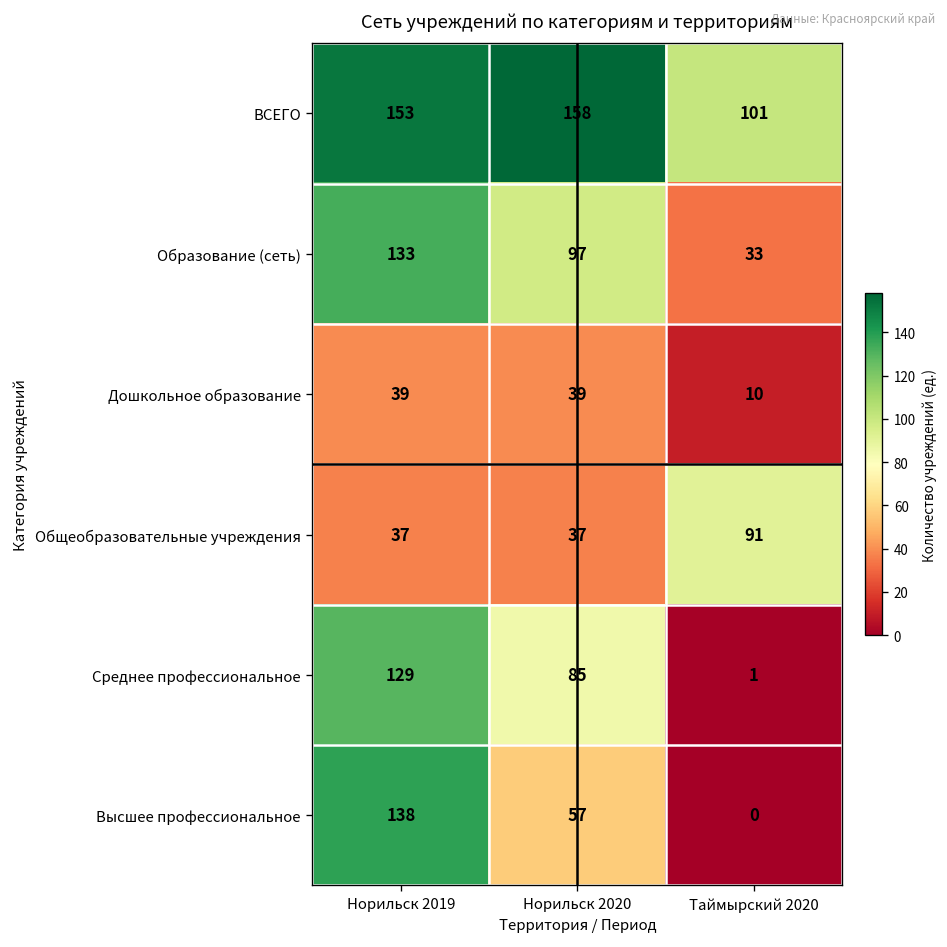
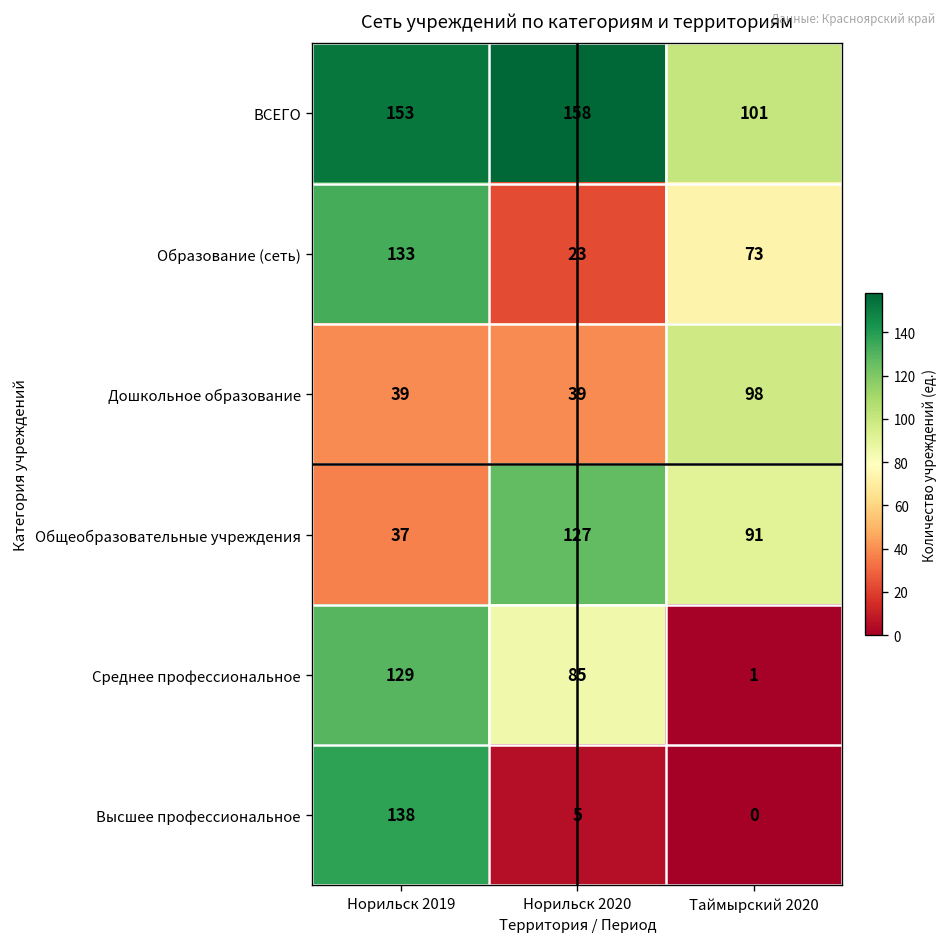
  {
    "ВСЕГО": {
      "Норильск 2019": 153,
      "Норильск 2020": 158,
      "Таймырский 2020": 101
    },
    "Образование (сеть)": {
      "Норильск 2019": 133,
-     "Норильск 2020": 97,
-     "Таймырский 2020": 33
+     "Норильск 2020": 23,
+     "Таймырский 2020": 73
    },
    "Дошкольное образование": {
      "Норильск 2019": 39,
      "Норильск 2020": 39,
-     "Таймырский 2020": 10
+     "Таймырский 2020": 98
    },
    "Общеобразовательные учреждения": {
      "Норильск 2019": 37,
-     "Норильск 2020": 37,
+     "Норильск 2020": 127,
      "Таймырский 2020": 91
    },
    "Среднее профессиональное": {
      "Норильск 2019": 129,
      "Норильск 2020": 85,
      "Таймырский 2020": 1
    },
    "Высшее профессиональное": {
      "Норильск 2019": 138,
-     "Норильск 2020": 57,
+     "Норильск 2020": 5,
      "Таймырский 2020": 0
    }
  }
